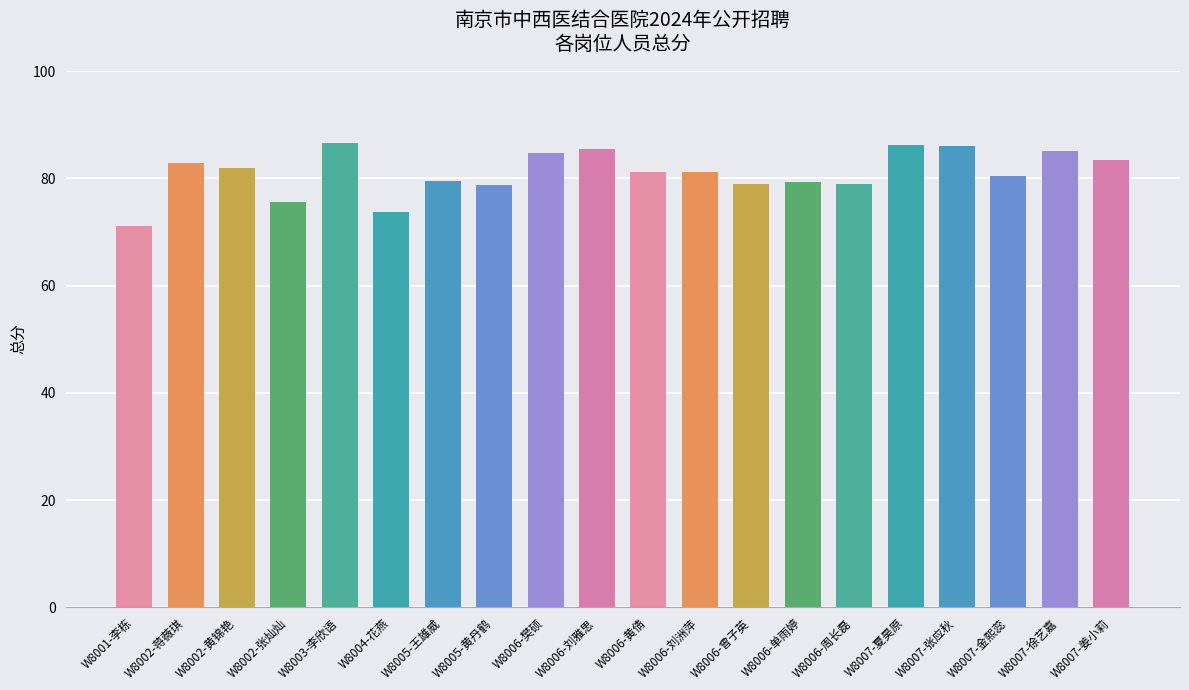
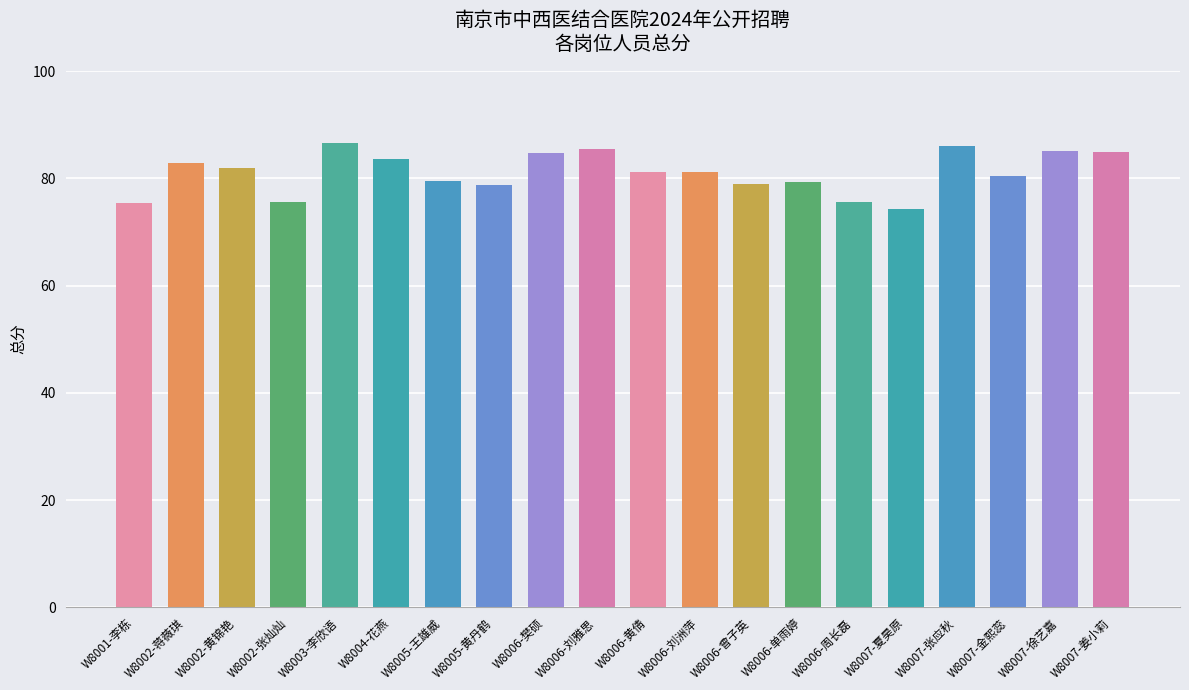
  {
-   "W8001-李栋": 71,
+   "W8001-李栋": 75,
    "W8002-蒋薇琪": 83,
    "W8002-黄锦艳": 82,
    "W8002-张灿灿": 75,
    "W8003-李欣语": 87,
-   "W8004-花燕": 74,
+   "W8004-花燕": 84,
    "W8005-王雄威": 80,
    "W8005-黄丹鹤": 79,
    "W8006-樊硕": 85,
    "W8006-刘雅思": 85,
    "W8006-黄倩": 81,
    "W8006-刘洲萍": 81,
    "W8006-曾子英": 79,
    "W8006-单雨婷": 79,
-   "W8006-周长磊": 79,
-   "W8007-夏昊原": 86,
+   "W8006-周长磊": 76,
+   "W8007-夏昊原": 74,
    "W8007-张应秋": 86,
    "W8007-金熙蕊": 80,
    "W8007-徐艺嘉": 85,
-   "W8007-姜小莉": 83
+   "W8007-姜小莉": 85
  }
